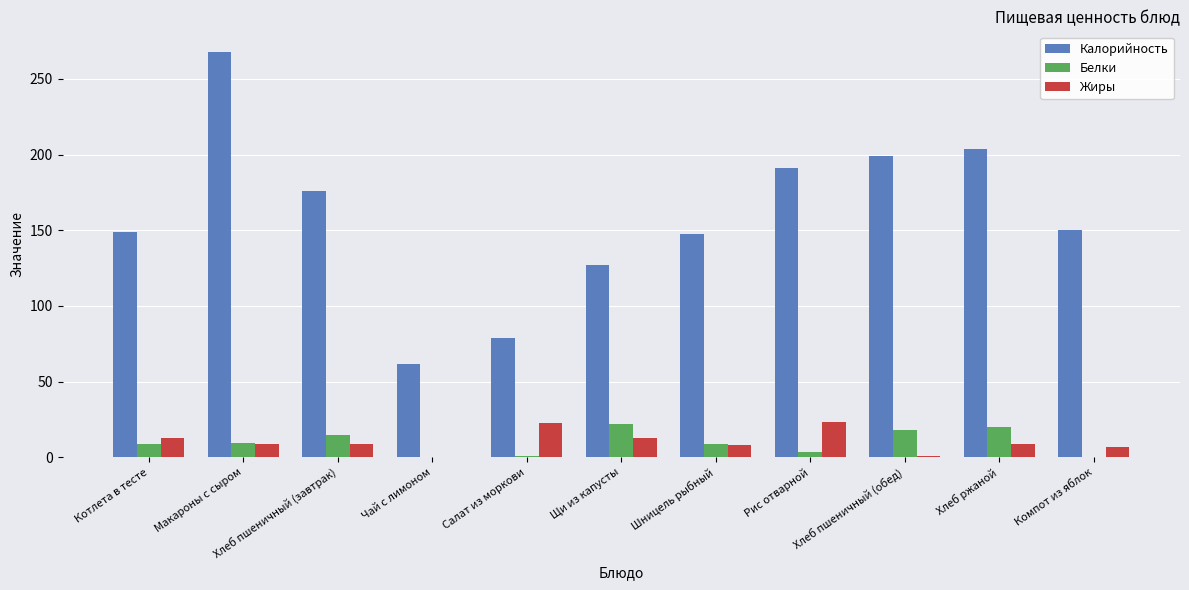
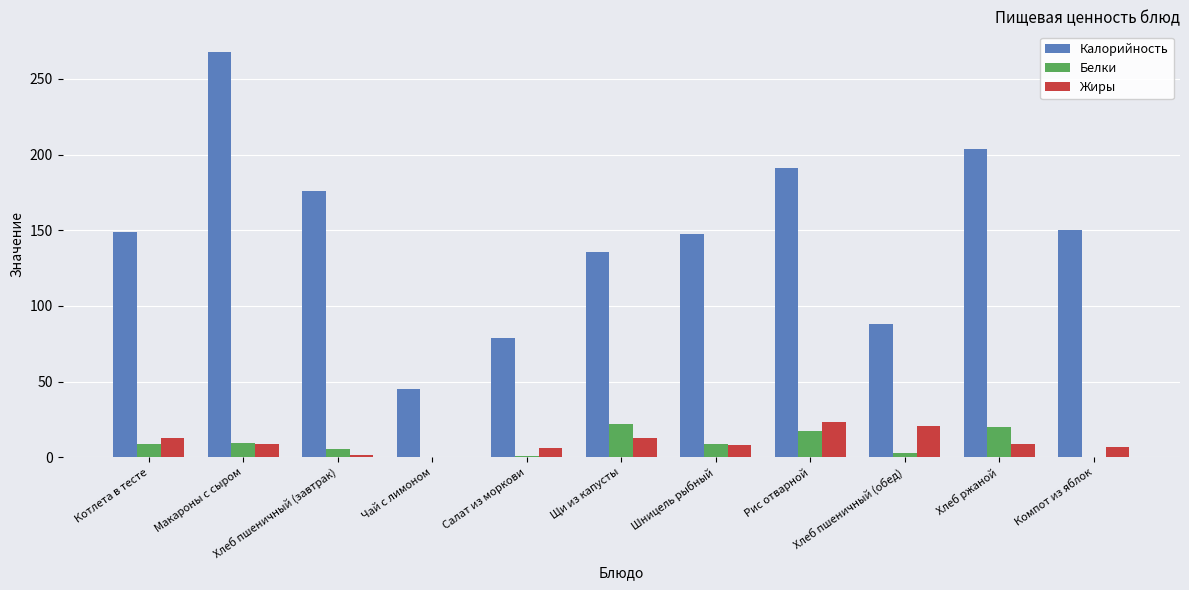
  {
    "Калорийность": {
      "Котлета в тесте": 149,
      "Макароны с сыром": 268,
      "Хлеб пшеничный (завтрак)": 176,
-     "Чай с лимоном": 62,
+     "Чай с лимоном": 45,
      "Салат из моркови": 79,
-     "Щи из капусты": 127,
+     "Щи из капусты": 136,
      "Шницель рыбный": 147,
      "Рис отварной": 191,
-     "Хлеб пшеничный (обед)": 199,
+     "Хлеб пшеничный (обед)": 88,
      "Хлеб ржаной": 203,
      "Компот из яблок": 150
    },
    "Белки": {
      "Котлета в тесте": 9,
      "Макароны с сыром": 10,
-     "Хлеб пшеничный (завтрак)": 15,
+     "Хлеб пшеничный (завтрак)": 6,
      "Щи из капусты": 22,
      "Шницель рыбный": 9,
-     "Рис отварной": 4,
-     "Хлеб пшеничный (обед)": 18,
+     "Рис отварной": 18,
+     "Хлеб пшеничный (обед)": 3,
      "Хлеб ржаной": 20
    },
    "Жиры": {
      "Котлета в тесте": 13,
      "Макароны с сыром": 9,
-     "Хлеб пшеничный (завтрак)": 9,
-     "Салат из моркови": 23,
+     "Хлеб пшеничный (завтрак)": 2,
+     "Салат из моркови": 6,
      "Щи из капусты": 13,
      "Шницель рыбный": 8,
      "Рис отварной": 23,
-     "Хлеб пшеничный (обед)": 1,
+     "Хлеб пшеничный (обед)": 21,
      "Хлеб ржаной": 9,
      "Компот из яблок": 7
    }
  }
